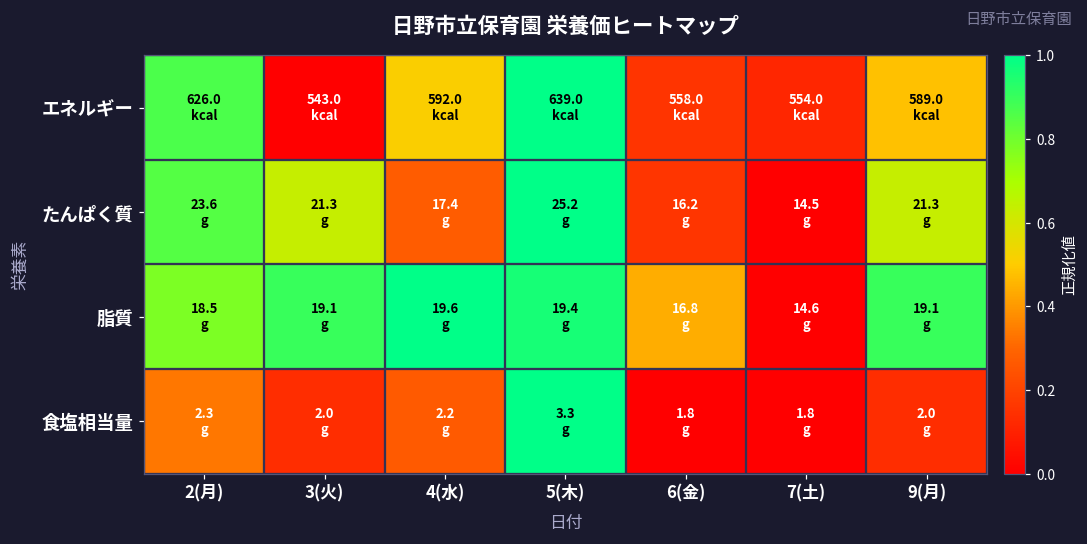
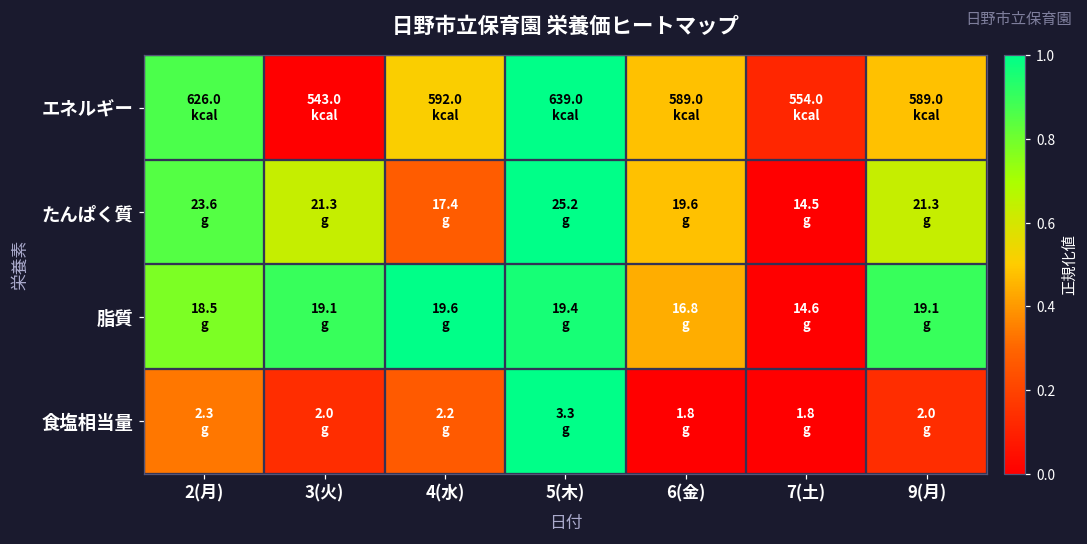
  {
    "エネルギー": {
      "2(月)": 626.0,
      "3(火)": 543.0,
      "4(水)": 592.0,
      "5(木)": 639.0,
-     "6(金)": 558.0,
+     "6(金)": 589.0,
      "7(土)": 554.0,
      "9(月)": 589.0
    },
    "たんぱく質": {
      "2(月)": 23.6,
      "3(火)": 21.3,
      "4(水)": 17.4,
      "5(木)": 25.2,
-     "6(金)": 16.2,
+     "6(金)": 19.6,
      "7(土)": 14.5,
      "9(月)": 21.3
    },
    "脂質": {
      "2(月)": 18.5,
      "3(火)": 19.1,
      "4(水)": 19.6,
      "5(木)": 19.4,
      "6(金)": 16.8,
      "7(土)": 14.6,
      "9(月)": 19.1
    },
    "食塩相当量": {
      "2(月)": 2.3,
      "3(火)": 2.0,
      "4(水)": 2.2,
      "5(木)": 3.3,
      "6(金)": 1.8,
      "7(土)": 1.8,
      "9(月)": 2.0
    }
  }
